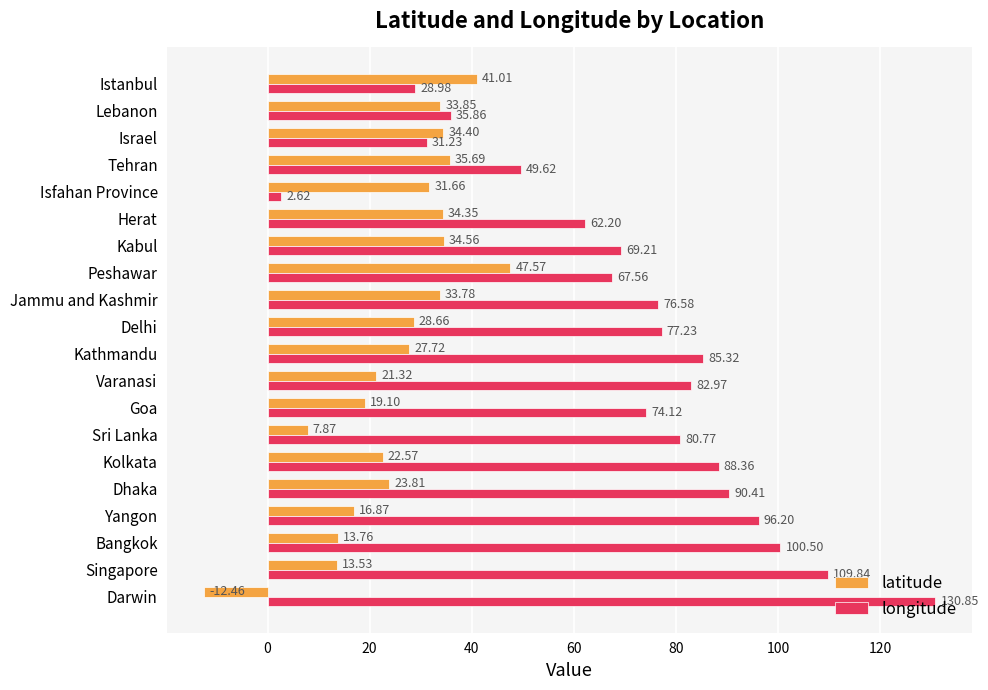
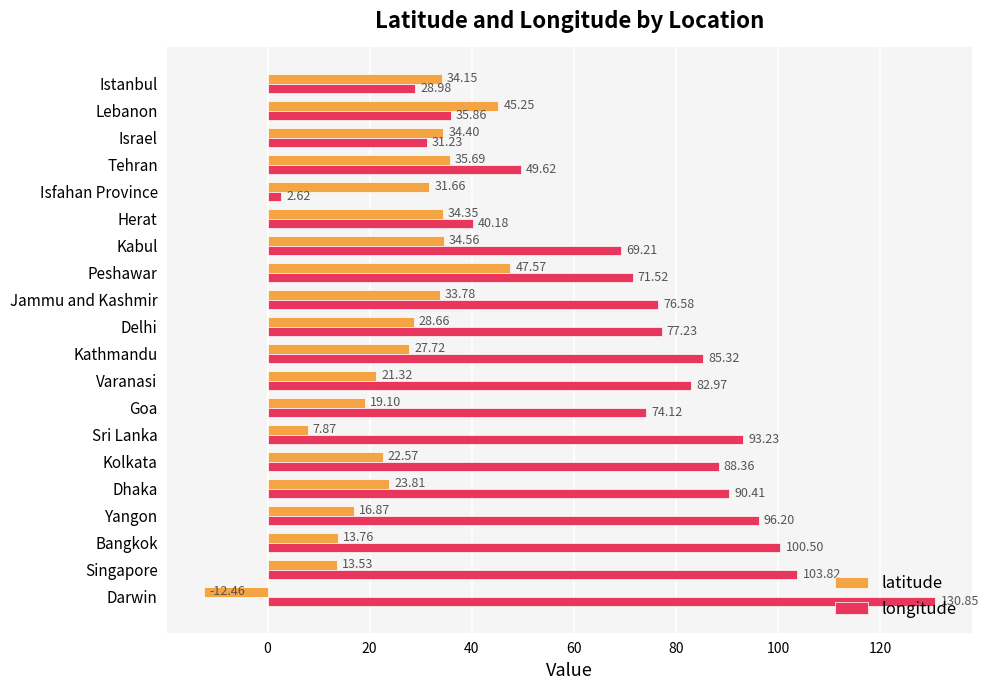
  {
    "latitude": {
-     "Istanbul": 41.01,
-     "Lebanon": 33.85,
+     "Istanbul": 34.15,
+     "Lebanon": 45.25,
      "Israel": 34.40,
      "Tehran": 35.69,
      "Isfahan Province": 31.66,
      "Herat": 34.35,
      "Kabul": 34.56,
      "Peshawar": 47.57,
      "Jammu and Kashmir": 33.78,
      "Delhi": 28.66,
      "Kathmandu": 27.72,
      "Varanasi": 21.32,
      "Goa": 19.10,
      "Sri Lanka": 7.87,
      "Kolkata": 22.57,
      "Dhaka": 23.81,
      "Yangon": 16.87,
      "Bangkok": 13.76,
      "Singapore": 13.53,
      "Darwin": -12.46
    },
    "longitude": {
      "Istanbul": 28.98,
      "Israel": 31.23,
      "Tehran": 49.62,
      "Isfahan Province": 2.62,
-     "Herat": 62.20,
+     "Herat": 40.18,
      "Kabul": 69.21,
-     "Peshawar": 67.56,
+     "Peshawar": 71.52,
      "Jammu and Kashmir": 76.58,
      "Delhi": 77.23,
      "Kathmandu": 85.32,
      "Varanasi": 82.97,
      "Goa": 74.12,
-     "Sri Lanka": 80.77,
+     "Sri Lanka": 93.23,
      "Kolkata": 88.36,
      "Dhaka": 90.41,
      "Yangon": 96.20,
      "Bangkok": 100.50,
-     "Singapore": 109.84,
+     "Singapore": 103.82,
      "Darwin": 130.85
    }
  }
